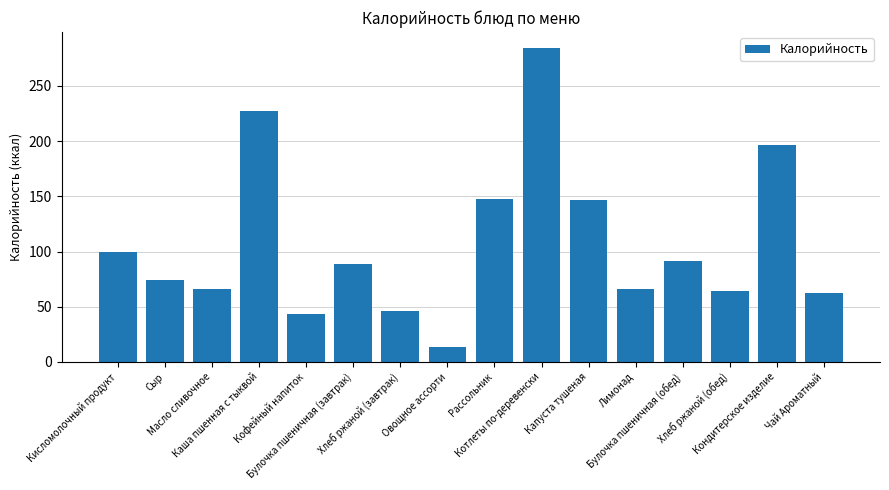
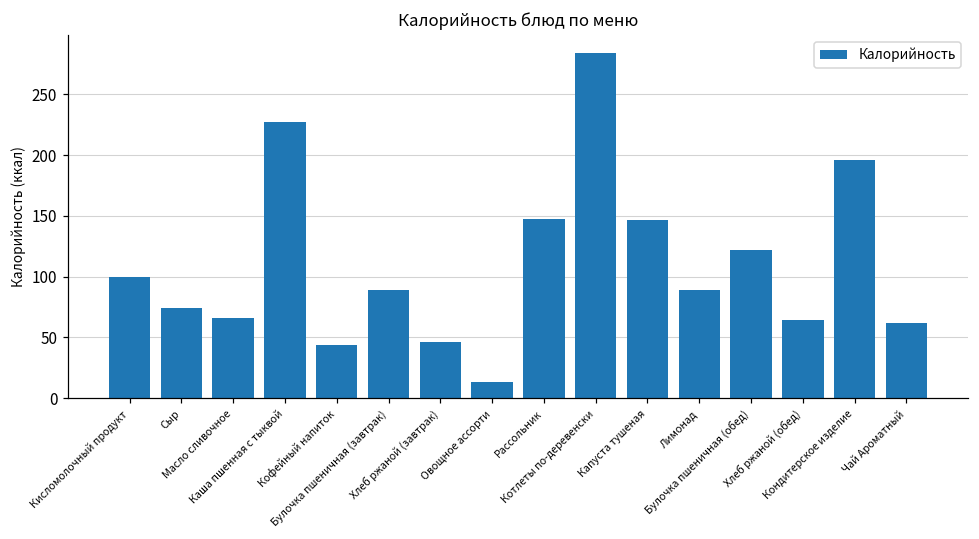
  {
    "Кисломолочный продукт": 100,
    "Сыр": 74,
    "Масло сливочное": 66,
    "Каша пшенная с тыквой": 227,
    "Кофейный напиток": 44,
    "Булочка пшеничная (завтрак)": 89,
    "Хлеб ржаной (завтрак)": 46,
    "Овощное ассорти": 13,
    "Рассольник": 147,
    "Котлеты по-деревенски": 284,
    "Капуста тушеная": 146,
-   "Лимонад": 66,
-   "Булочка пшеничная (обед)": 91,
+   "Лимонад": 89,
+   "Булочка пшеничная (обед)": 122,
    "Хлеб ржаной (обед)": 64,
    "Кондитерское изделие": 196,
    "Чай Ароматный": 62
  }
